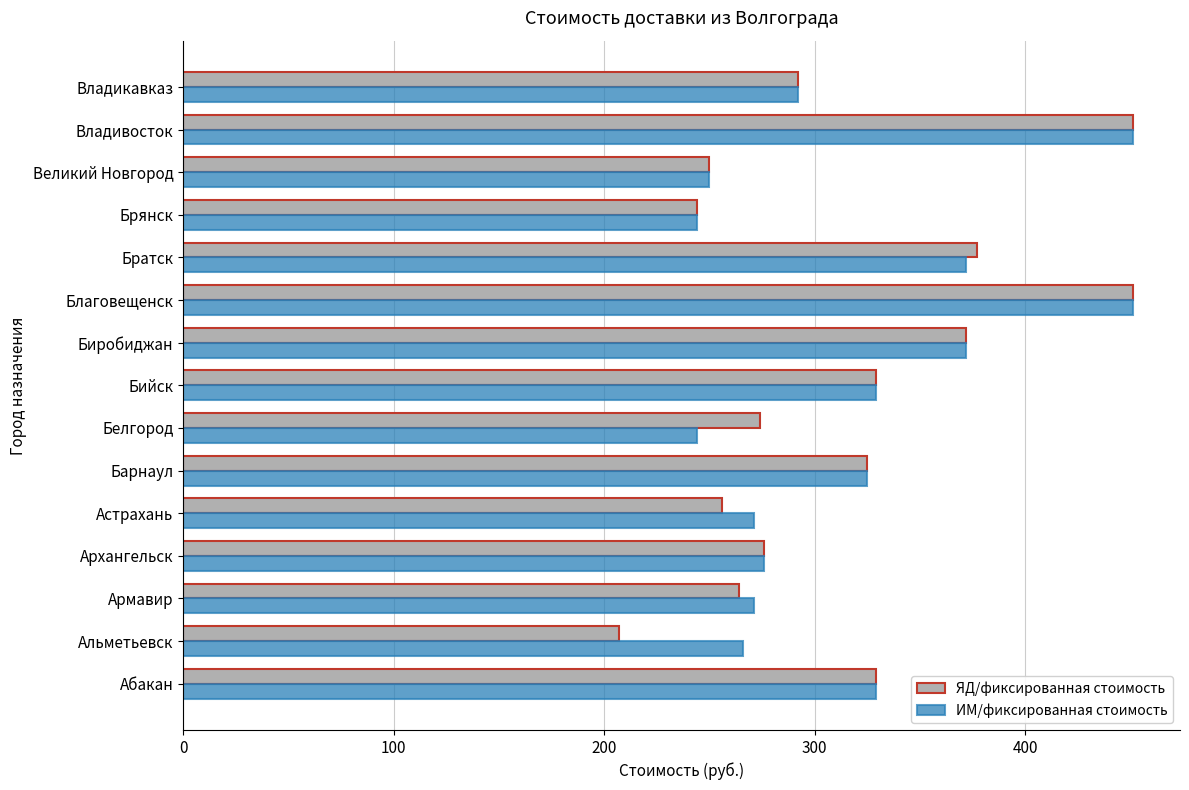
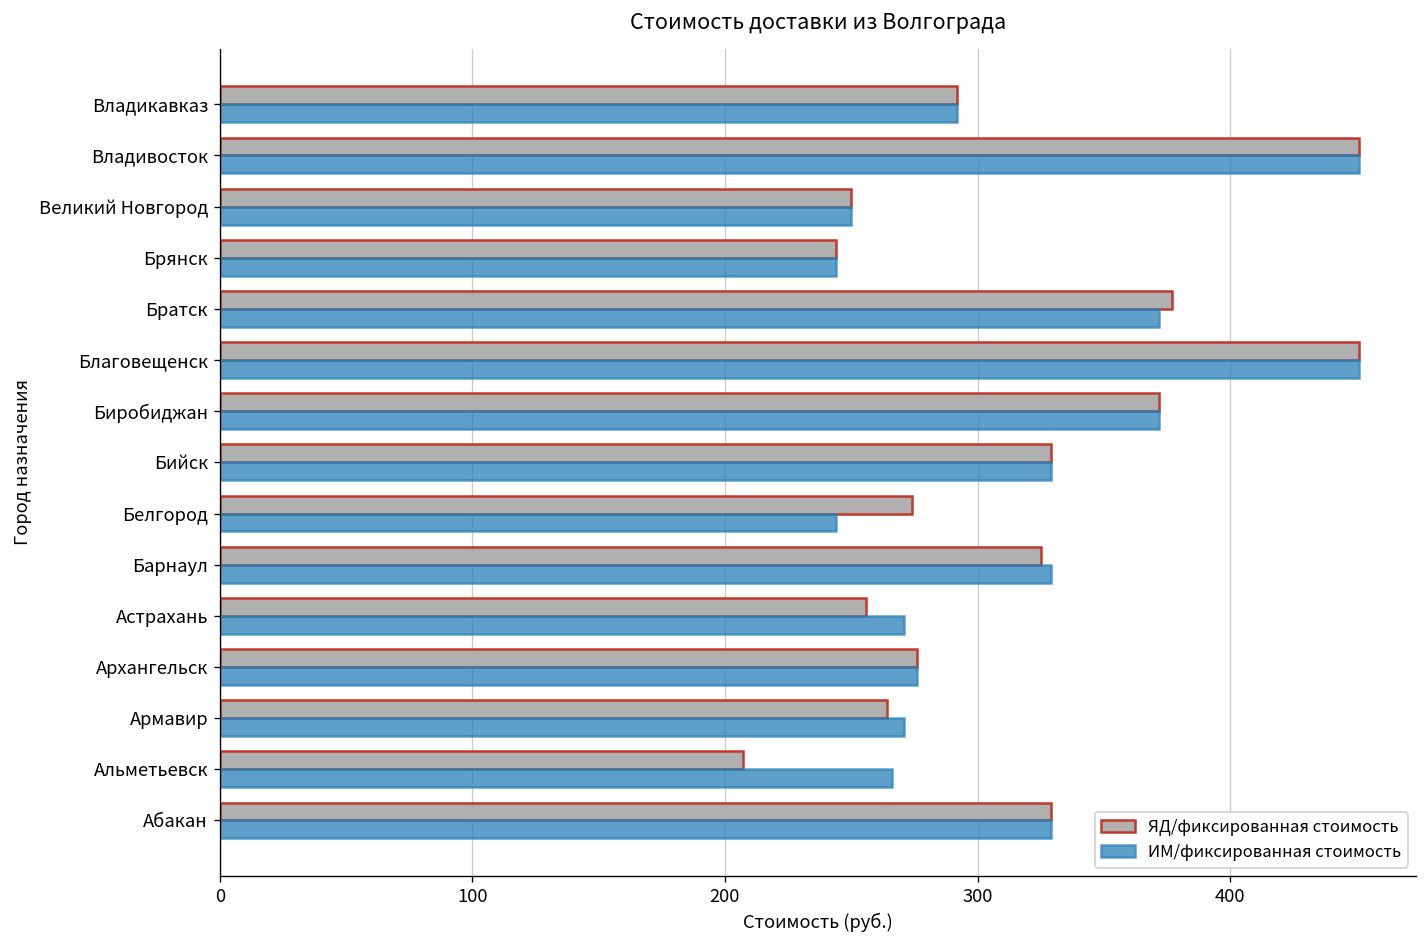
  {
    "ЯД/фиксированная стоимость": {
      "Владикавказ": 292,
      "Владивосток": 451,
      "Великий Новгород": 250,
      "Брянск": 244,
      "Братск": 377,
      "Благовещенск": 451,
      "Биробиджан": 372,
      "Бийск": 329,
      "Белгород": 274,
      "Барнаул": 325,
      "Астрахань": 256,
      "Архангельск": 276,
      "Армавир": 264,
      "Альметьевск": 207,
      "Абакан": 329
    },
    "ИМ/фиксированная стоимость": {
      "Владикавказ": 292,
      "Владивосток": 451,
      "Великий Новгород": 250,
      "Брянск": 244,
      "Братск": 372,
      "Благовещенск": 451,
      "Биробиджан": 372,
      "Бийск": 329,
      "Белгород": 244,
-     "Барнаул": 325,
+     "Барнаул": 329,
      "Астрахань": 271,
      "Архангельск": 276,
      "Армавир": 271,
      "Альметьевск": 266,
      "Абакан": 329
    }
  }
